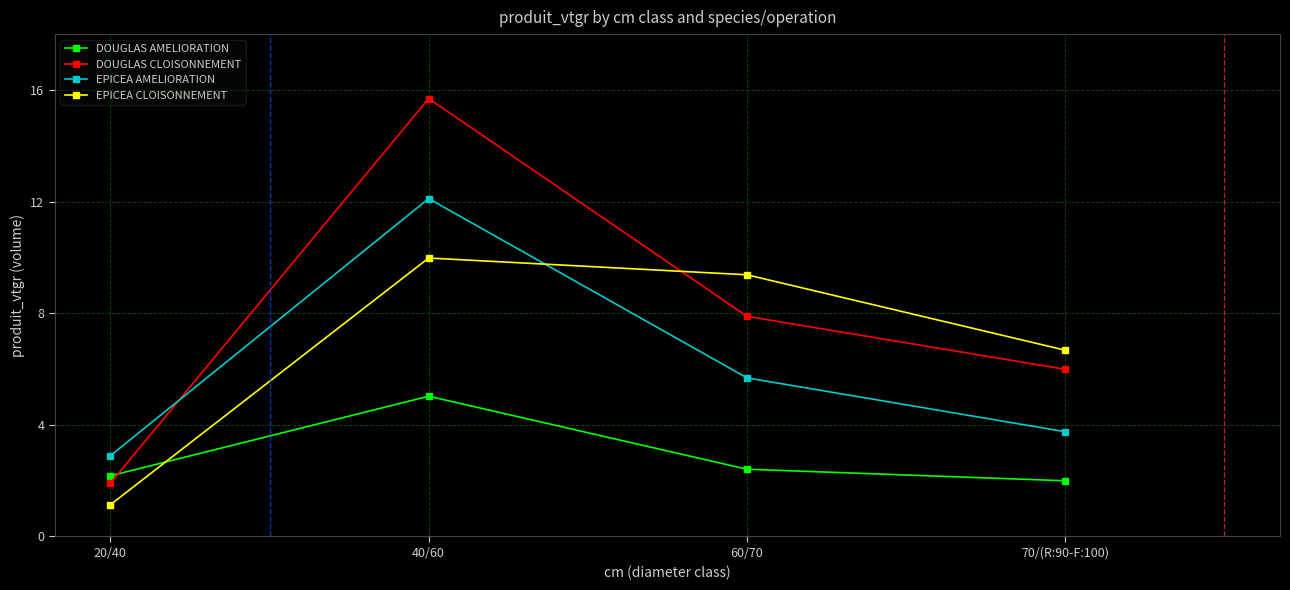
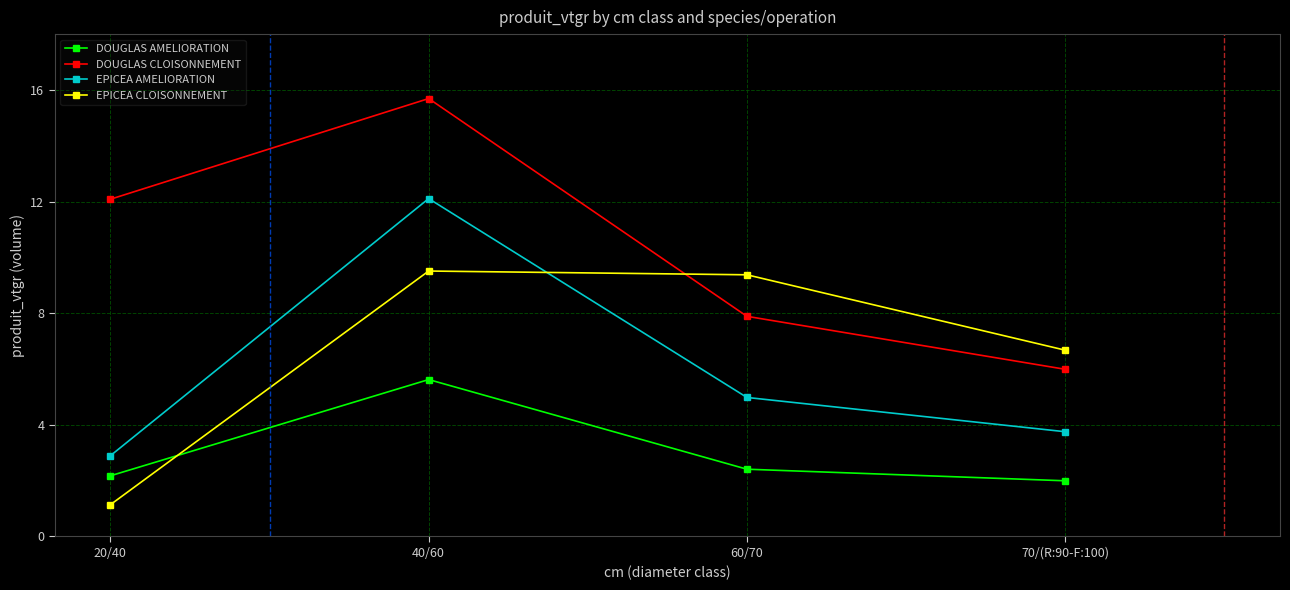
  {
    "DOUGLAS AMELIORATION": {
      "20/40": 2.2,
-     "40/60": 5.0,
+     "40/60": 5.6,
      "60/70": 2.4,
      "70/(R:90-F:100)": 2.0
    },
    "DOUGLAS CLOISONNEMENT": {
-     "20/40": 1.9,
+     "20/40": 12.1,
      "40/60": 15.7,
      "60/70": 7.9,
      "70/(R:90-F:100)": 6.0
    },
    "EPICEA AMELIORATION": {
      "20/40": 2.9,
      "40/60": 12.1,
-     "60/70": 5.7,
+     "60/70": 5.0,
      "70/(R:90-F:100)": 3.8
    },
    "EPICEA CLOISONNEMENT": {
      "20/40": 1.1,
-     "40/60": 10.0,
+     "40/60": 9.5,
      "60/70": 9.4,
      "70/(R:90-F:100)": 6.7
    }
  }
